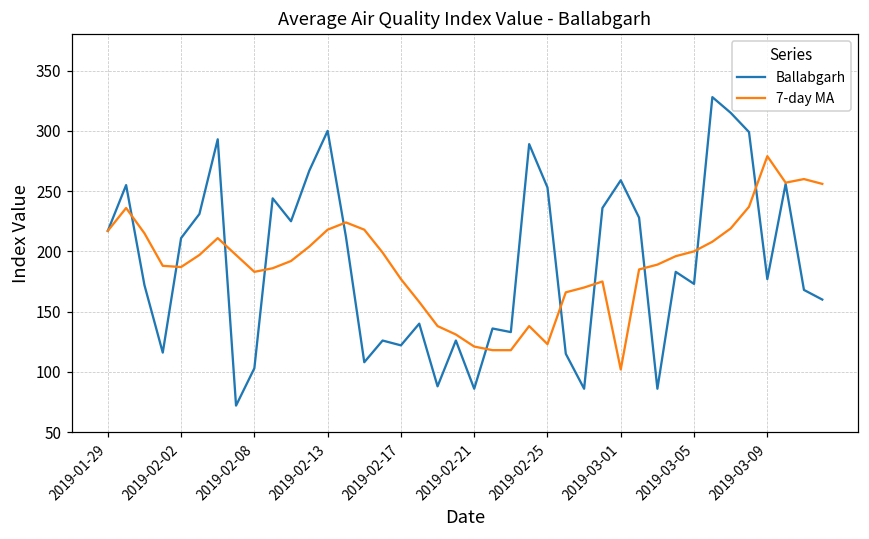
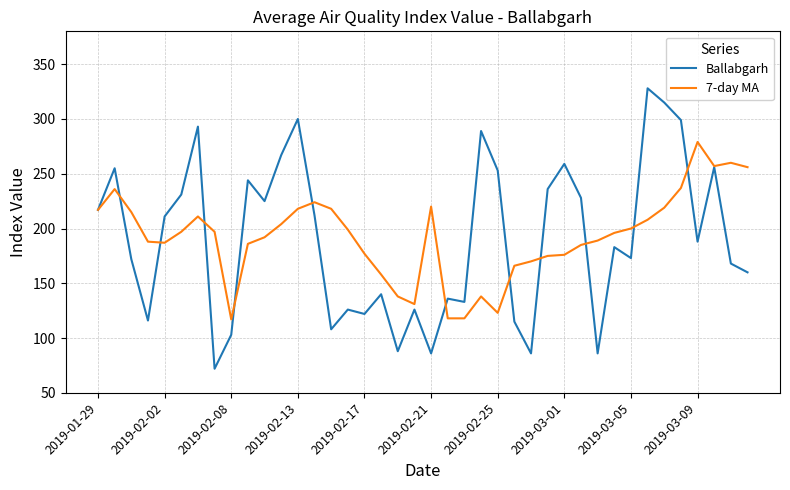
  {
    "Ballabgarh": {
      "2019-02-02": 211,
      "2019-02-08": 103,
      "2019-02-13": 300,
      "2019-02-17": 122,
      "2019-02-21": 86,
      "2019-02-25": 253,
      "2019-03-01": 259,
      "2019-03-05": 173,
-     "2019-03-09": 177
+     "2019-03-09": 188
    },
    "7-day MA": {
      "2019-02-02": 187,
-     "2019-02-08": 183,
+     "2019-02-08": 117,
      "2019-02-13": 218,
      "2019-02-17": 177,
-     "2019-02-21": 121,
+     "2019-02-21": 220,
      "2019-02-25": 123,
-     "2019-03-01": 102,
+     "2019-03-01": 176,
      "2019-03-05": 200,
      "2019-03-09": 279
    }
  }
